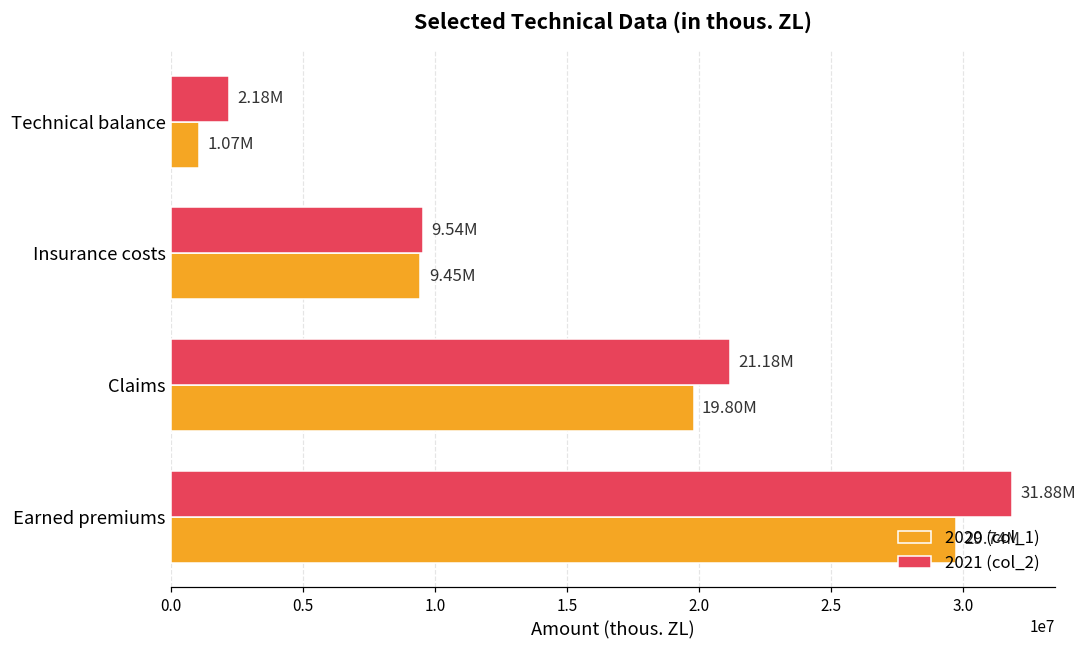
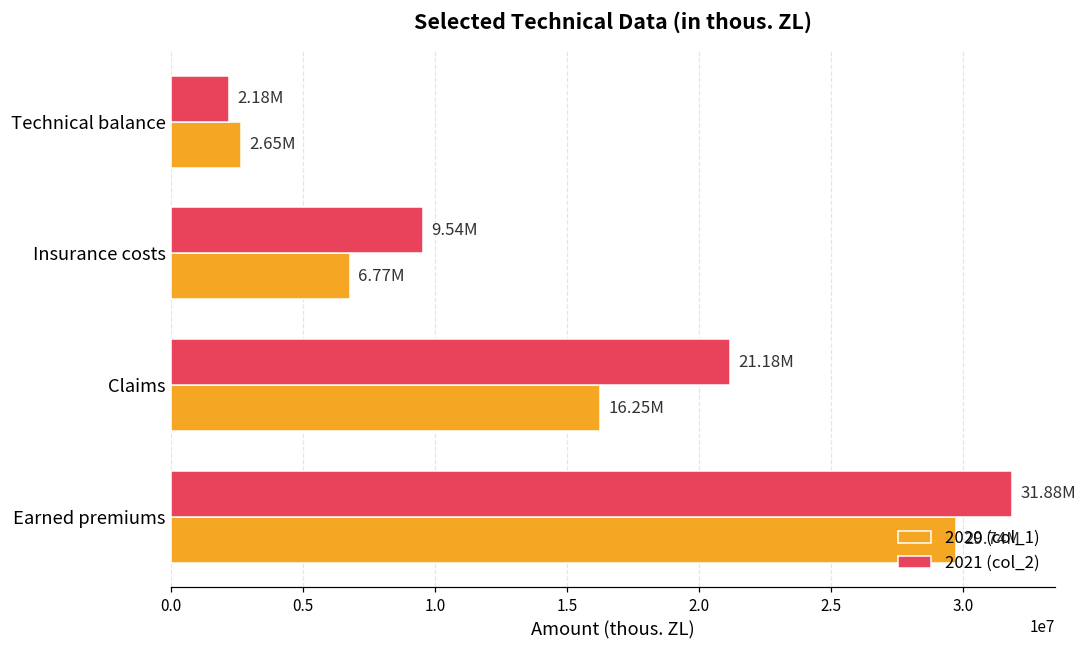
  {
    "2020 (col_1)": {
-     "Technical balance": "1.07M",
-     "Insurance costs": "9.45M",
-     "Claims": "19.80M",
+     "Technical balance": "2.65M",
+     "Insurance costs": "6.77M",
+     "Claims": "16.25M",
      "Earned premiums": "29.74M"
    },
    "2021 (col_2)": {
      "Technical balance": "2.18M",
      "Insurance costs": "9.54M",
      "Claims": "21.18M",
      "Earned premiums": "31.88M"
    }
  }
